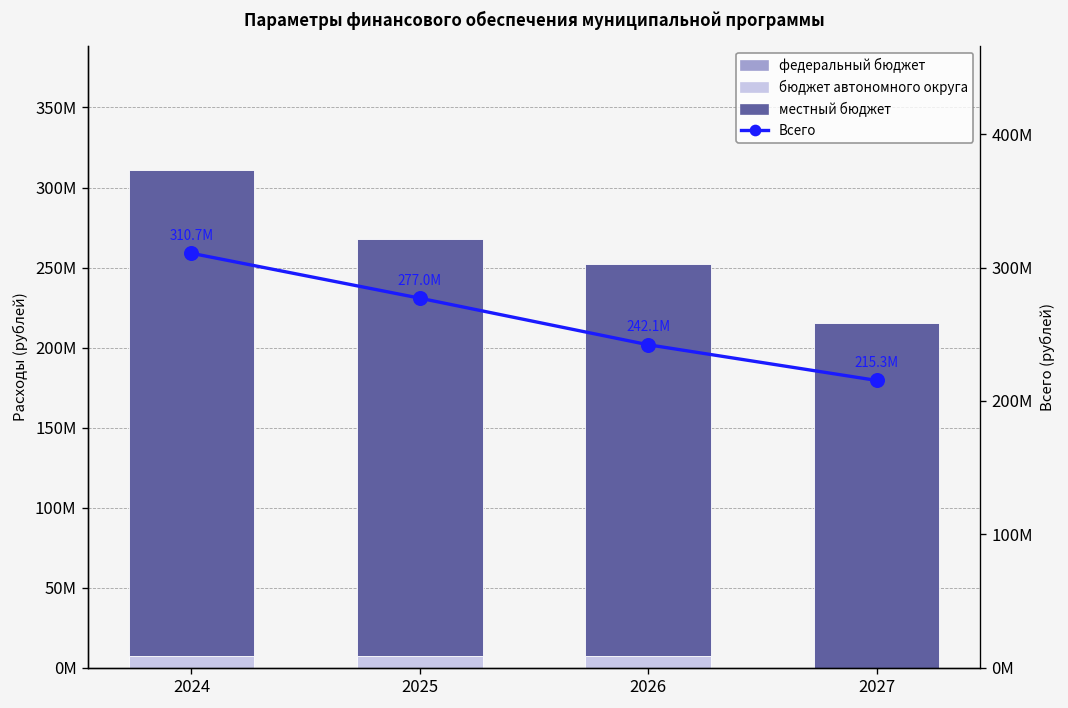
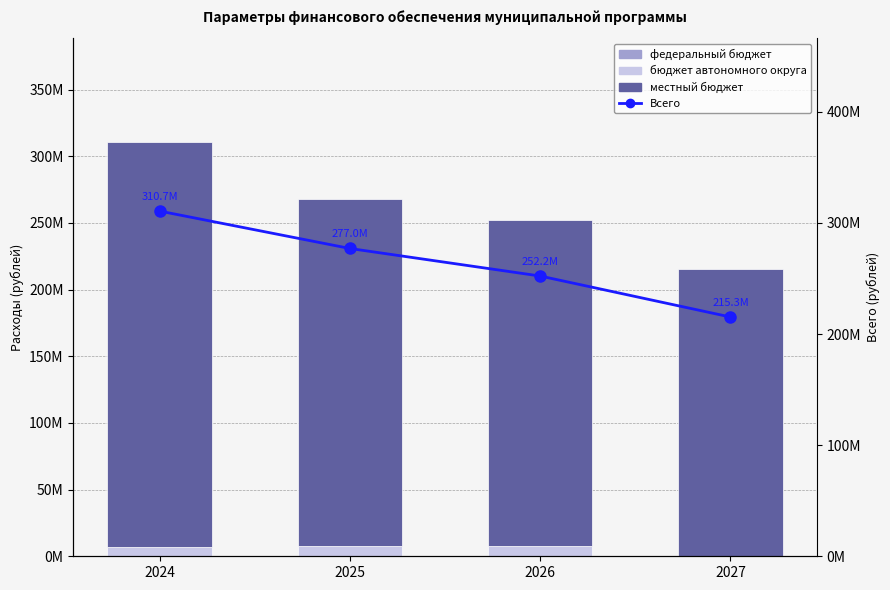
  {
    "Всего": {
-     "2026": "242.1М"
+     "2026": "252.2М"
    }
  }
